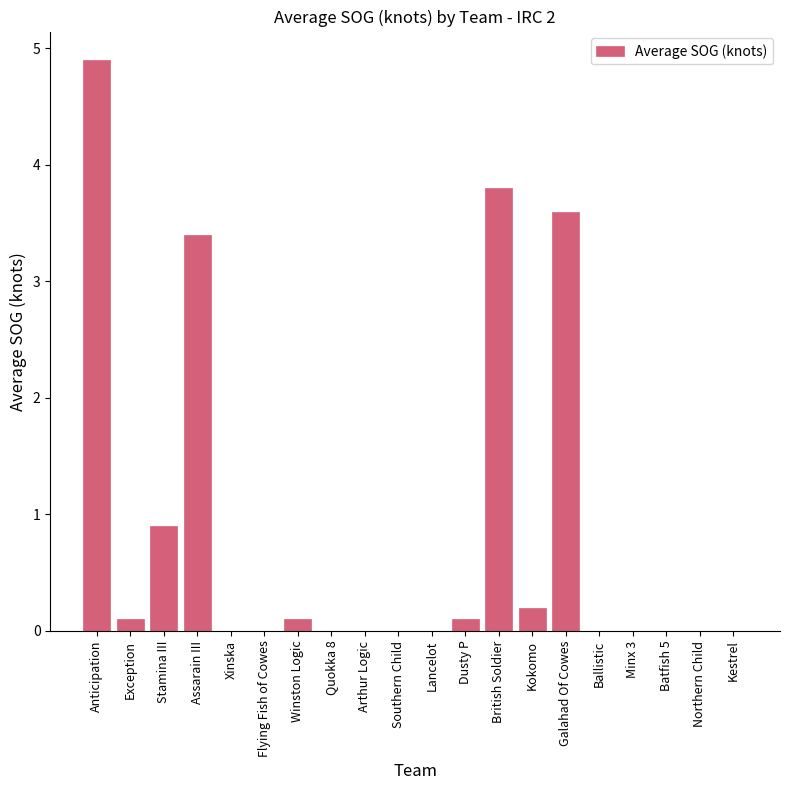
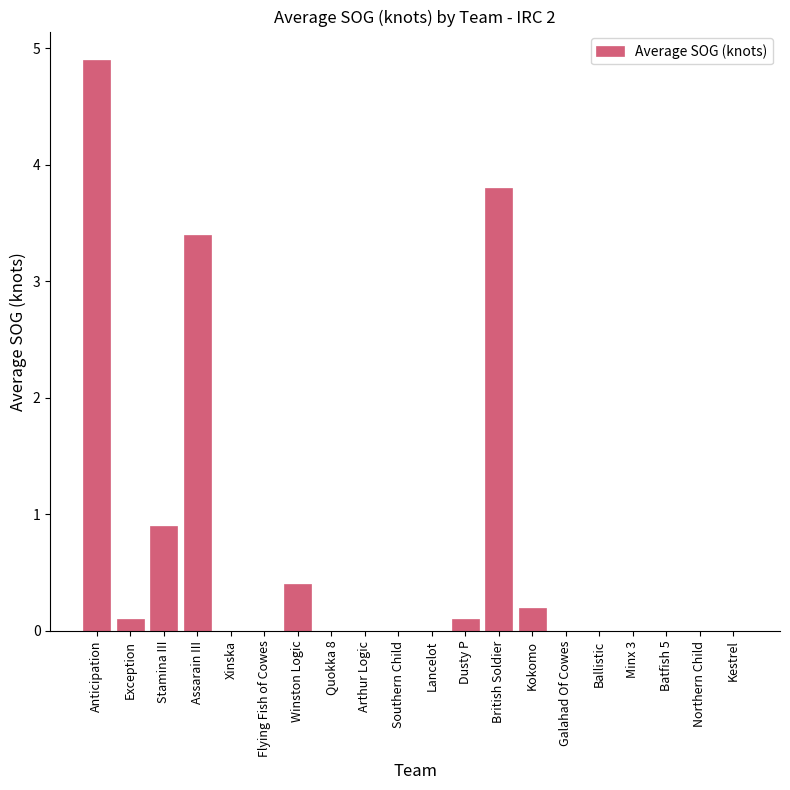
  {
    "Anticipation": 4.9,
    "Exception": 0.1,
    "Stamina III": 0.9,
    "Assarain III": 3.4,
    "Xinska": 0.0,
    "Flying Fish of Cowes": 0.0,
-   "Winston Logic": 0.1,
+   "Winston Logic": 0.4,
    "Quokka 8": 0.0,
    "Arthur Logic": 0.0,
    "Southern Child": 0.0,
    "Lancelot": 0.0,
    "Dusty P": 0.1,
    "British Soldier": 3.8,
    "Kokomo": 0.2,
-   "Galahad Of Cowes": 3.6,
+   "Galahad Of Cowes": 0.0,
    "Ballistic": 0.0,
    "Minx 3": 0.0,
    "Batfish 5": 0.0,
    "Northern Child": 0.0,
    "Kestrel": 0.0
  }
